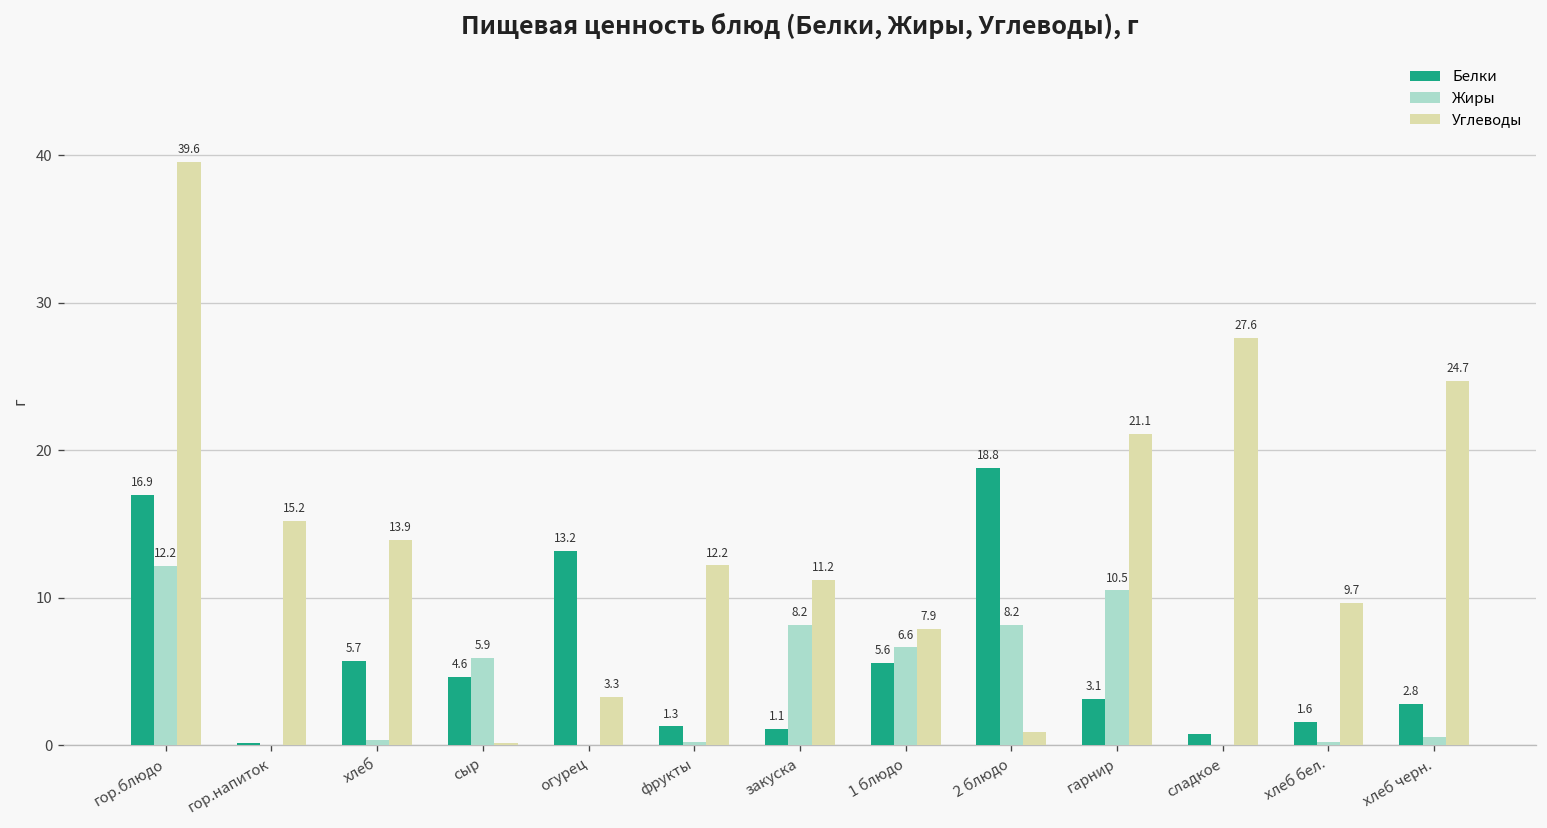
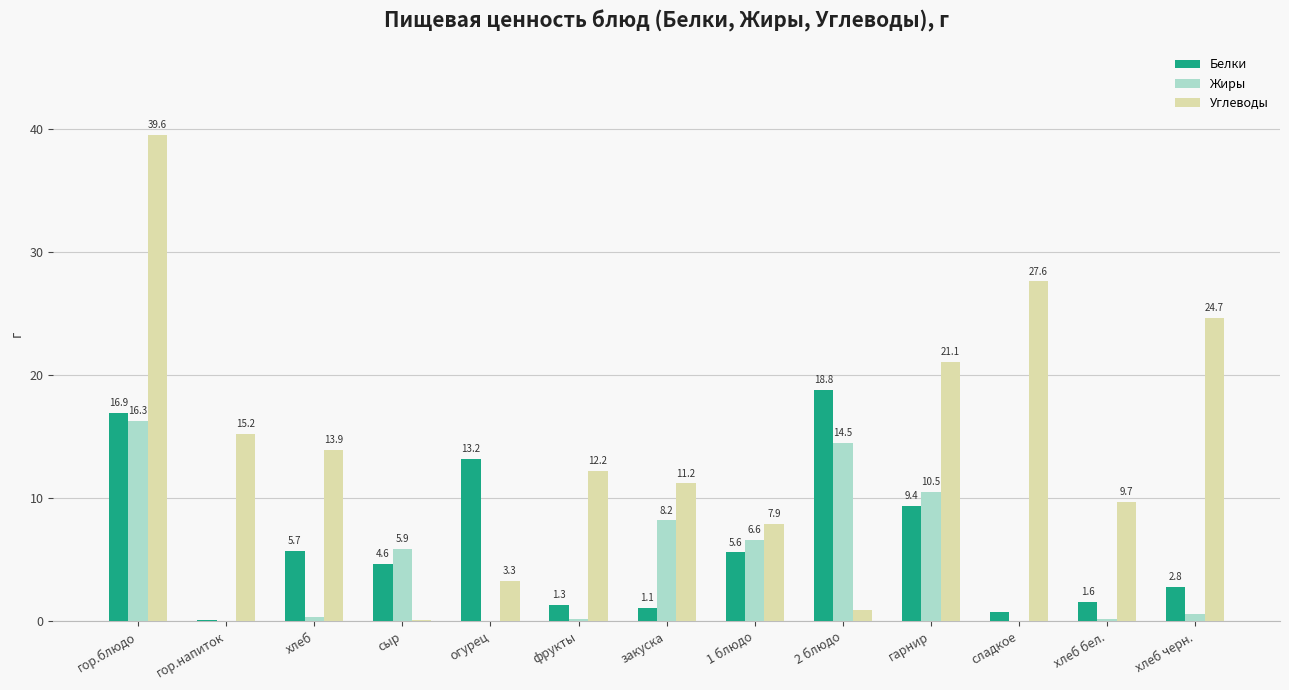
  {
    "Белки": {
      "гор.блюдо": 16.9,
      "хлеб": 5.7,
      "сыр": 4.6,
      "огурец": 13.2,
      "фрукты": 1.3,
      "закуска": 1.1,
      "1 блюдо": 5.6,
      "2 блюдо": 18.8,
-     "гарнир": 3.1,
+     "гарнир": 9.4,
      "хлеб бел.": 1.6,
      "хлеб черн.": 2.8
    },
    "Жиры": {
-     "гор.блюдо": 12.2,
+     "гор.блюдо": 16.3,
      "сыр": 5.9,
      "закуска": 8.2,
      "1 блюдо": 6.6,
-     "2 блюдо": 8.2,
+     "2 блюдо": 14.5,
      "гарнир": 10.5
    },
    "Углеводы": {
      "гор.блюдо": 39.6,
      "гор.напиток": 15.2,
      "хлеб": 13.9,
      "огурец": 3.3,
      "фрукты": 12.2,
      "закуска": 11.2,
      "1 блюдо": 7.9,
      "гарнир": 21.1,
      "сладкое": 27.6,
      "хлеб бел.": 9.7,
      "хлеб черн.": 24.7
    }
  }
